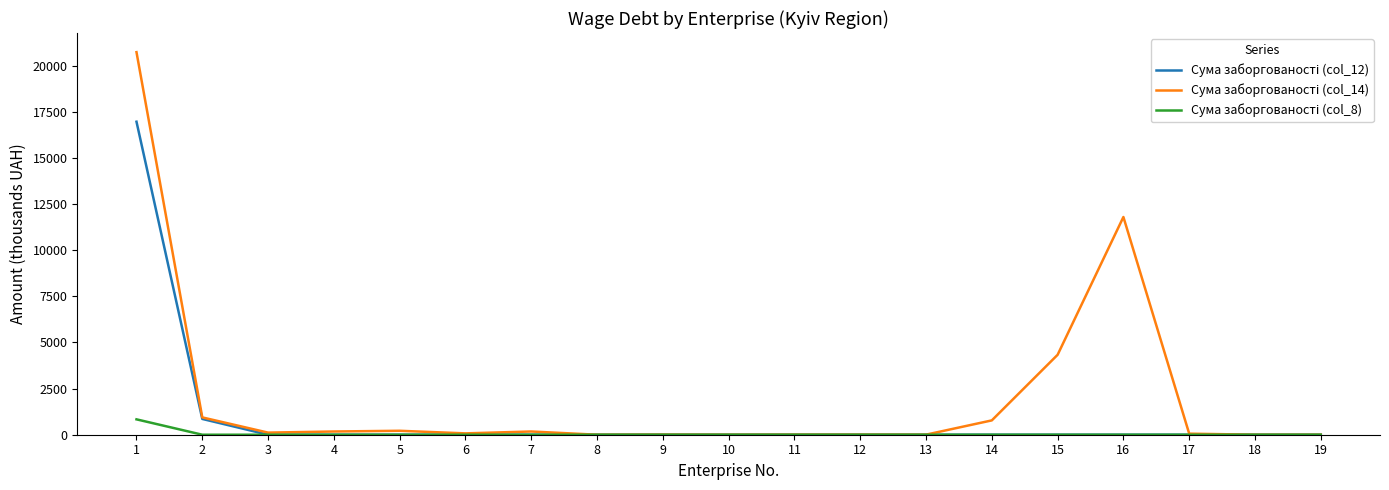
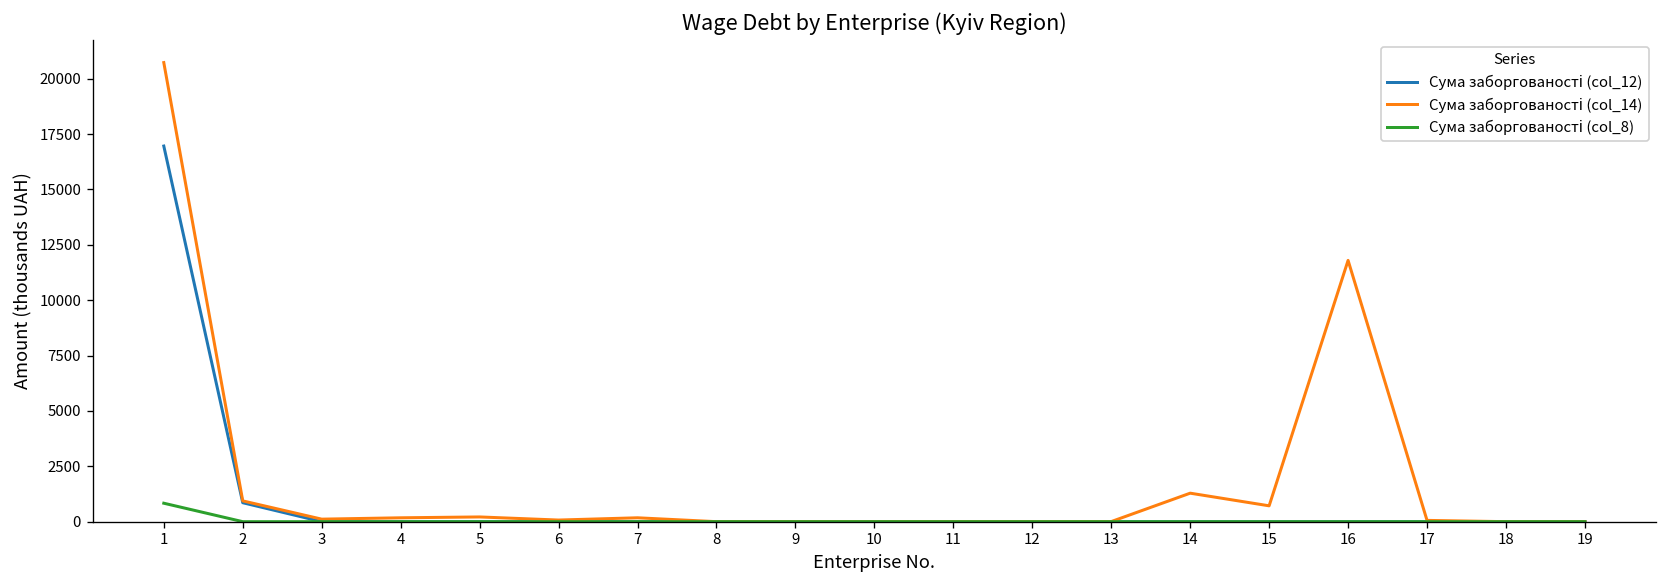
  {
    "Сума заборгованості (col_12)": {
      "1": 17000
    },
    "Сума заборгованості (col_14)": {
      "1": 20700,
      "4": 200,
      "5": 200,
      "7": 200,
-     "14": 800,
-     "15": 4300,
+     "14": 1300,
+     "15": 700,
      "16": 11800
    },
    "Сума заборгованості (col_8)": {
      "1": 800,
      "2": 0
    }
  }
